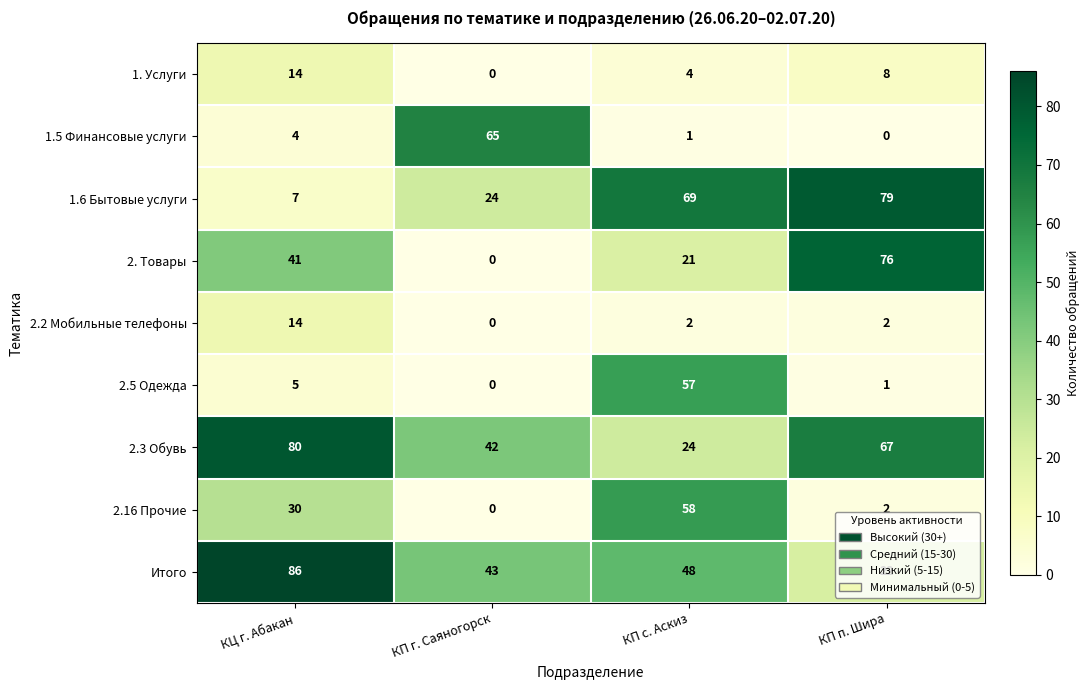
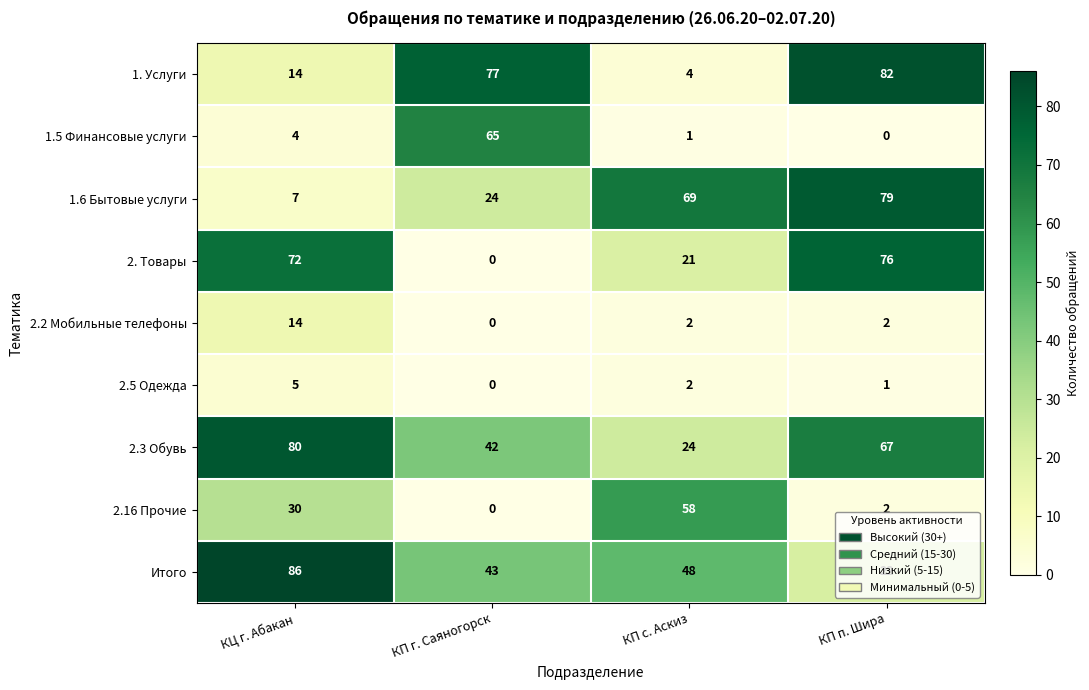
  {
    "1. Услуги": {
      "КЦ г. Абакан": 14,
-     "КП г. Саяногорск": 0,
+     "КП г. Саяногорск": 77,
      "КП с. Аскиз": 4,
-     "КП п. Шира": 8
+     "КП п. Шира": 82
    },
    "1.5 Финансовые услуги": {
      "КЦ г. Абакан": 4,
      "КП г. Саяногорск": 65,
      "КП с. Аскиз": 1,
      "КП п. Шира": 0
    },
    "1.6 Бытовые услуги": {
      "КЦ г. Абакан": 7,
      "КП г. Саяногорск": 24,
      "КП с. Аскиз": 69,
      "КП п. Шира": 79
    },
    "2. Товары": {
-     "КЦ г. Абакан": 41,
+     "КЦ г. Абакан": 72,
      "КП г. Саяногорск": 0,
      "КП с. Аскиз": 21,
      "КП п. Шира": 76
    },
    "2.2 Мобильные телефоны": {
      "КЦ г. Абакан": 14,
      "КП г. Саяногорск": 0,
      "КП с. Аскиз": 2,
      "КП п. Шира": 2
    },
    "2.5 Одежда": {
      "КЦ г. Абакан": 5,
      "КП г. Саяногорск": 0,
-     "КП с. Аскиз": 57,
+     "КП с. Аскиз": 2,
      "КП п. Шира": 1
    },
    "2.3 Обувь": {
      "КЦ г. Абакан": 80,
      "КП г. Саяногорск": 42,
      "КП с. Аскиз": 24,
      "КП п. Шира": 67
    },
    "2.16 Прочие": {
      "КЦ г. Абакан": 30,
      "КП г. Саяногорск": 0,
      "КП с. Аскиз": 58
    },
    "Итого": {
      "КЦ г. Абакан": 86,
      "КП г. Саяногорск": 43,
      "КП с. Аскиз": 48
    }
  }
